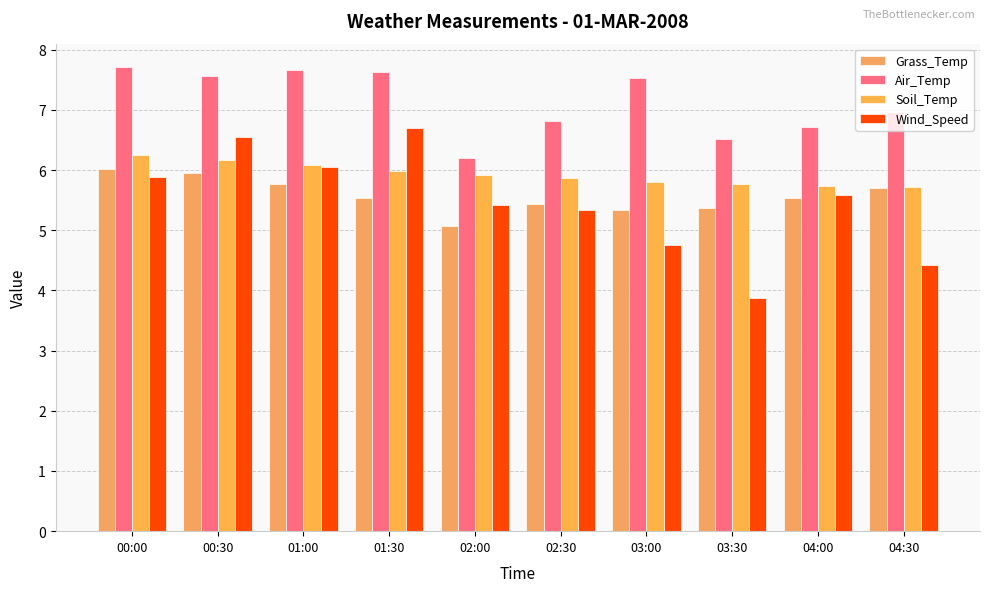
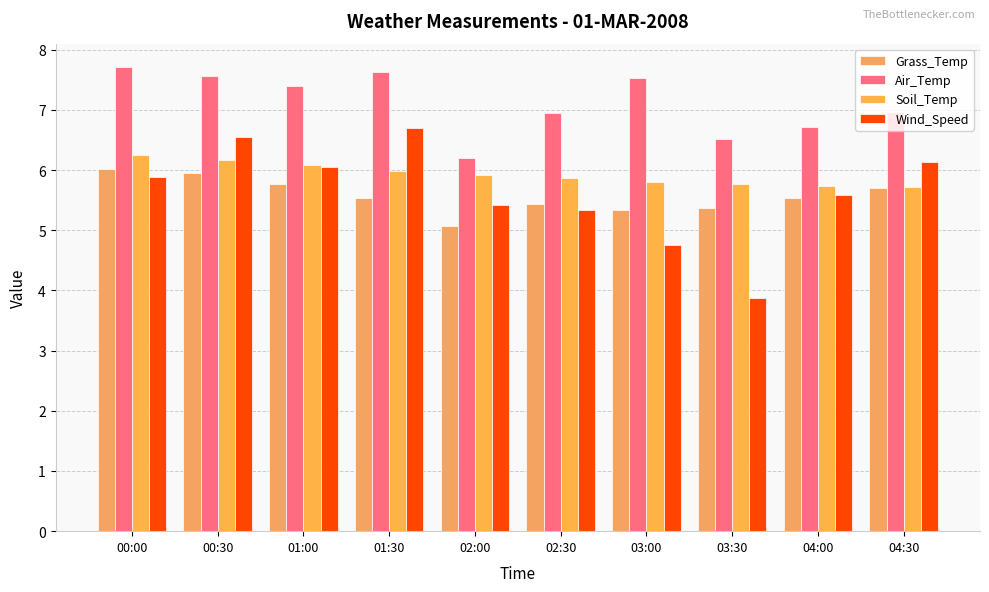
  {
    "Air_Temp": {
      "00:00": 7.7,
      "00:30": 7.6,
-     "01:00": 7.7,
+     "01:00": 7.4,
      "01:30": 7.6,
      "02:00": 6.2,
-     "02:30": 6.8,
+     "02:30": 7.0,
      "03:00": 7.5,
      "03:30": 6.5,
      "04:00": 6.7
    },
    "Wind_Speed": {
      "00:00": 5.9,
      "00:30": 6.5,
      "01:00": 6.0,
      "01:30": 6.7,
      "02:00": 5.4,
      "02:30": 5.3,
      "03:00": 4.7,
      "03:30": 3.9,
      "04:00": 5.6,
-     "04:30": 4.4
+     "04:30": 6.1
    }
  }
